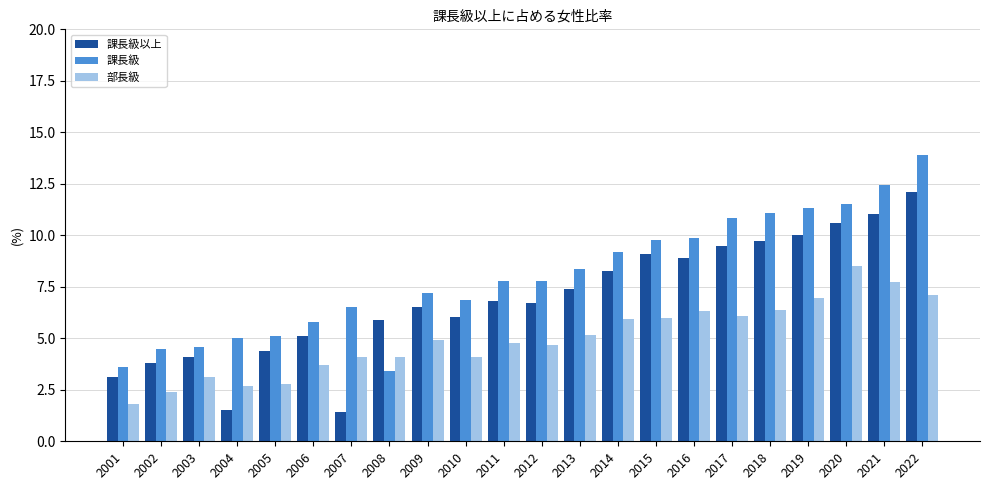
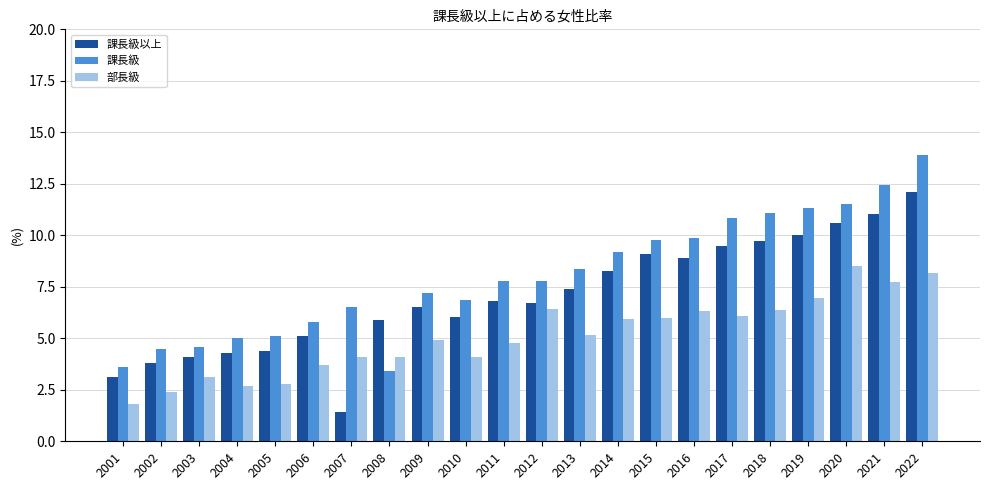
  {
    "課長級以上": {
      "2001": 3.1,
      "2002": 3.8,
      "2003": 4.1,
-     "2004": 1.5,
+     "2004": 4.3,
      "2005": 4.4,
      "2006": 5.1,
      "2007": 1.4,
      "2008": 5.9,
      "2009": 6.5,
      "2010": 6.0,
      "2011": 6.8,
      "2012": 6.7,
      "2013": 7.4,
      "2014": 8.3,
      "2015": 9.1,
      "2016": 8.9,
      "2017": 9.5,
      "2018": 9.7,
      "2019": 10.0,
      "2020": 10.6,
      "2021": 11.0,
      "2022": 12.1
    },
    "課長級": {
      "2001": 3.6,
      "2002": 4.5,
      "2003": 4.6,
      "2004": 5.0,
      "2005": 5.1,
      "2006": 5.8,
      "2007": 6.5,
      "2008": 3.4,
      "2009": 7.2,
      "2010": 6.9,
      "2011": 7.8,
      "2012": 7.8,
      "2013": 8.4,
      "2014": 9.2,
      "2015": 9.8,
      "2016": 9.9,
      "2017": 10.8,
      "2018": 11.1,
      "2019": 11.3,
      "2020": 11.5,
      "2021": 12.4,
      "2022": 13.9
    },
    "部長級": {
      "2001": 1.8,
      "2002": 2.4,
      "2003": 3.1,
      "2004": 2.7,
      "2005": 2.8,
      "2006": 3.7,
      "2007": 4.1,
      "2008": 4.1,
      "2009": 4.9,
      "2010": 4.1,
      "2011": 4.8,
-     "2012": 4.7,
+     "2012": 6.4,
      "2013": 5.2,
      "2014": 6.0,
      "2015": 6.0,
      "2016": 6.3,
      "2017": 6.1,
      "2018": 6.4,
      "2019": 7.0,
      "2020": 8.5,
      "2021": 7.7,
-     "2022": 7.1
+     "2022": 8.2
    }
  }
